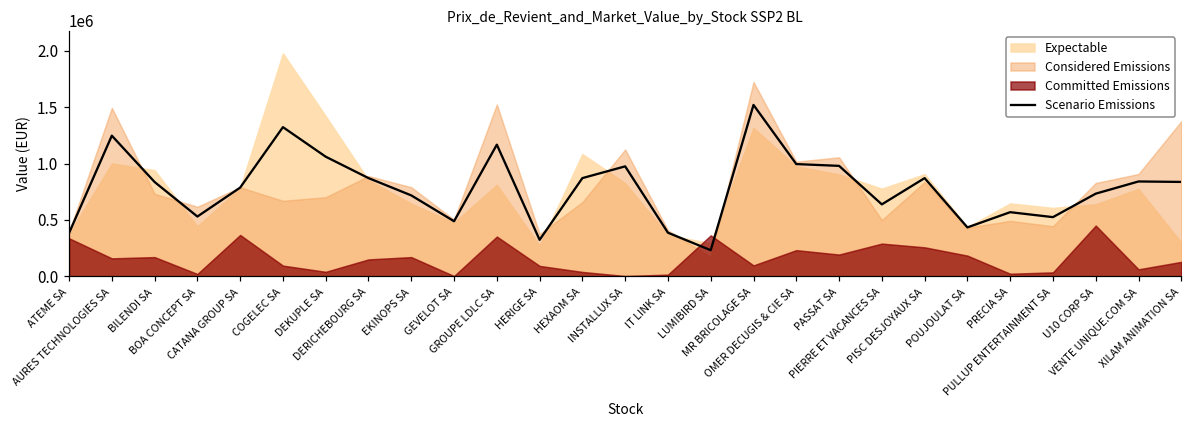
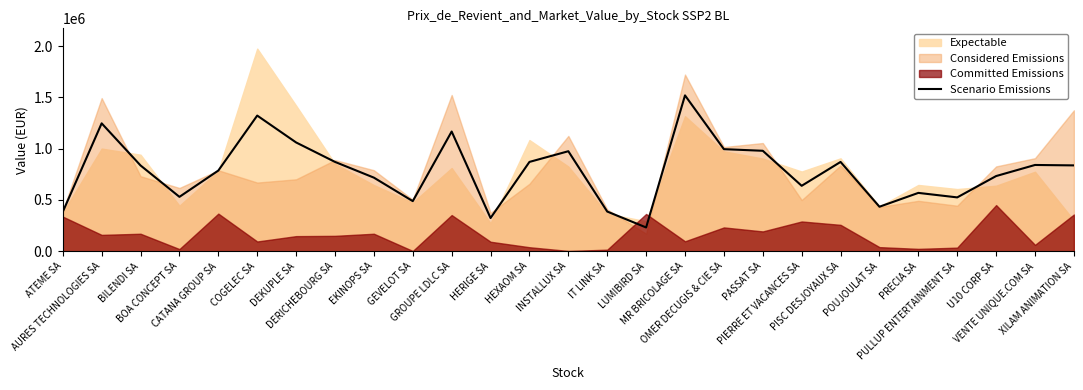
  {
    "Scenario Emissions": {
      "AURES TECHNOLOGIES SA": 1250000,
      "BILENDI SA": 840000,
      "BOA CONCEPT SA": 530000,
      "COGELEC SA": 1320000,
      "DEKUPLE SA": 1060000,
      "EKINOPS SA": 720000,
      "GROUPE LDLC SA": 1170000,
      "HERIGE SA": 320000,
      "HEXAOM SA": 870000,
      "INSTALLUX SA": 980000,
      "LUMIBIRD SA": 230000,
      "MR BRICOLAGE SA": 1520000,
      "PASSAT SA": 980000,
      "PIERRE ET VACANCES SA": 640000,
      "PISC DESJOYAUX SA": 870000,
      "PRECIA SA": 570000,
      "PULLUP ENTERTAINMENT SA": 520000,
      "U10 CORP SA": 730000,
      "VENTE UNIQUE.COM SA": 840000,
      "XILAM ANIMATION SA": 840000
    },
    "Committed Emissions": {
      "ATEME SA": 340000,
      "AURES TECHNOLOGIES SA": 160000,
      "BILENDI SA": 170000,
      "CATANA GROUP SA": 370000,
      "COGELEC SA": 100000,
-     "DEKUPLE SA": 40000,
+     "DEKUPLE SA": 150000,
      "DERICHEBOURG SA": 150000,
      "EKINOPS SA": 170000,
      "GROUPE LDLC SA": 350000,
      "HERIGE SA": 90000,
      "HEXAOM SA": 40000,
      "LUMIBIRD SA": 360000,
      "MR BRICOLAGE SA": 100000,
      "OMER DECUGIS & CIE SA": 230000,
      "PASSAT SA": 190000,
      "PIERRE ET VACANCES SA": 290000,
      "PISC DESJOYAUX SA": 260000,
-     "POUJOULAT SA": 180000,
+     "POUJOULAT SA": 40000,
      "PULLUP ENTERTAINMENT SA": 40000,
      "U10 CORP SA": 450000,
      "VENTE UNIQUE.COM SA": 60000,
-     "XILAM ANIMATION SA": 130000
+     "XILAM ANIMATION SA": 360000
    }
  }
